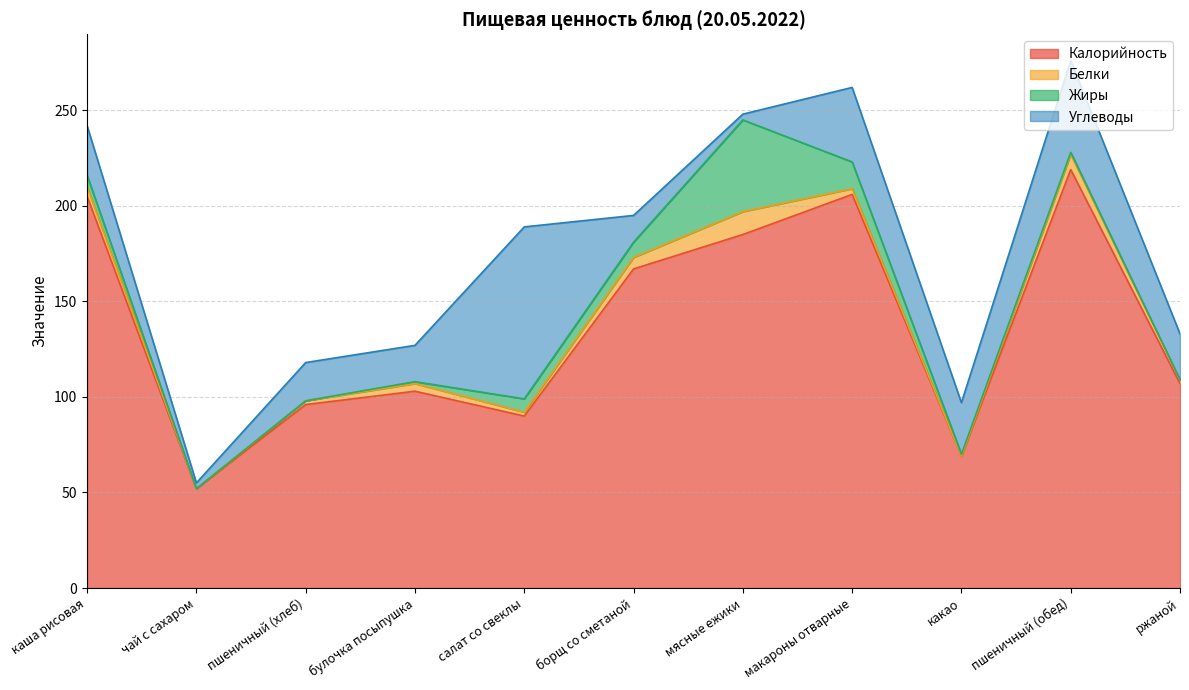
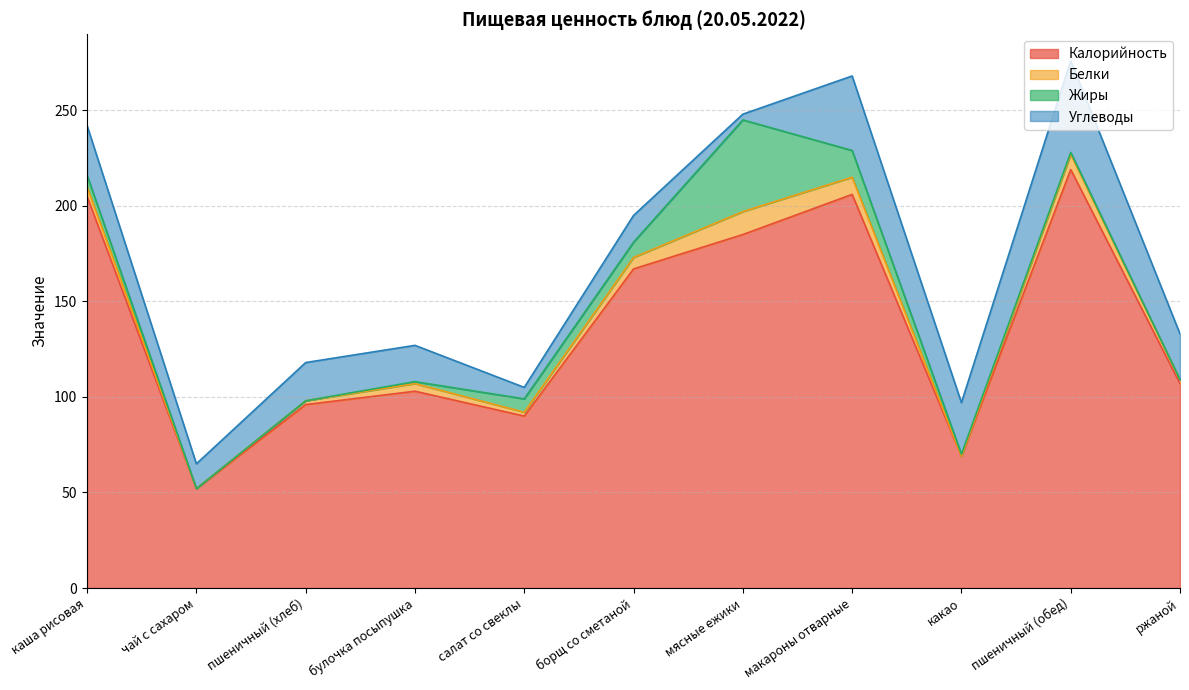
  {
    "Калорийность": {
      "каша рисовая": 205,
      "пшеничный (хлеб)": 96,
      "булочка посыпушка": 103,
      "салат со свеклы": 90,
      "борщ со сметаной": 167,
      "мясные ежики": 185,
      "макароны отварные": 206,
      "пшеничный (обед)": 219,
      "ржаной": 107
    },
    "Белки": {
      "каша рисовая": 5,
      "салат со свеклы": 2,
      "борщ со сметаной": 6,
      "мясные ежики": 12,
-     "макароны отварные": 3
+     "макароны отварные": 9
    },
    "Жиры": {
      "каша рисовая": 6,
      "салат со свеклы": 7,
      "борщ со сметаной": 8,
      "мясные ежики": 48,
      "макароны отварные": 14
    },
    "Углеводы": {
      "каша рисовая": 26,
-     "чай с сахаром": 3,
+     "чай с сахаром": 13,
      "пшеничный (хлеб)": 20,
      "булочка посыпушка": 19,
-     "салат со свеклы": 90,
+     "салат со свеклы": 6,
      "борщ со сметаной": 14,
      "мясные ежики": 3,
      "макароны отварные": 39,
      "какао": 27,
      "ржаной": 24
    }
  }
